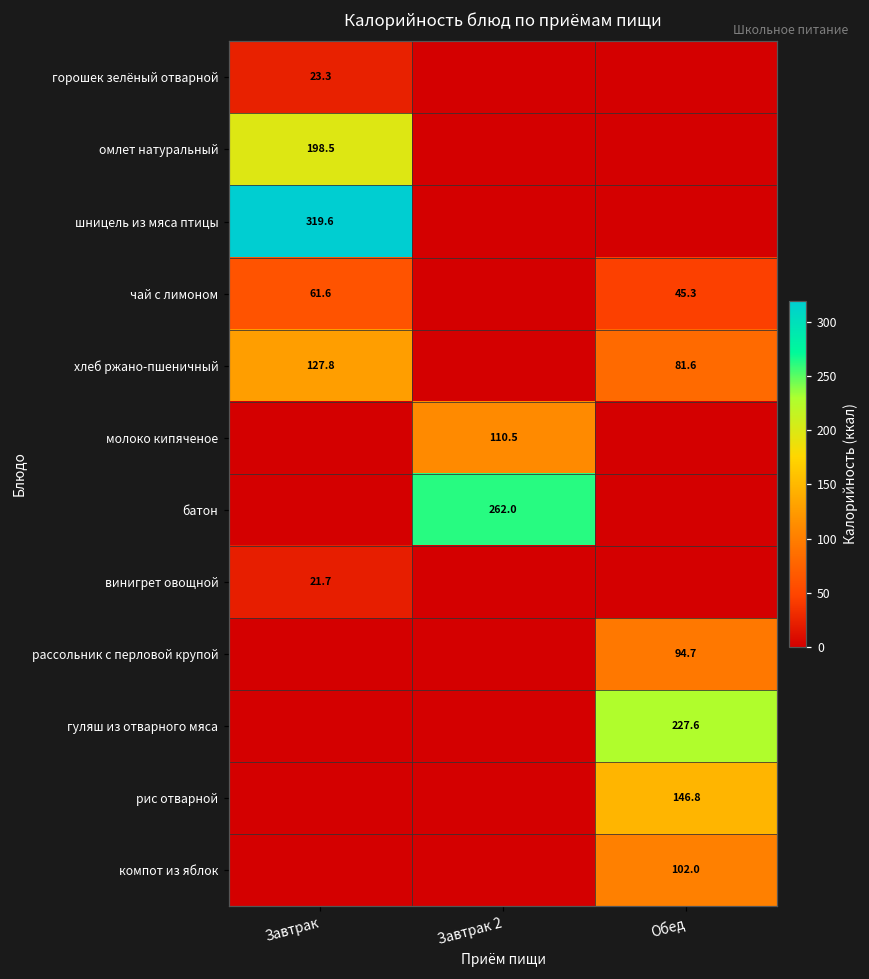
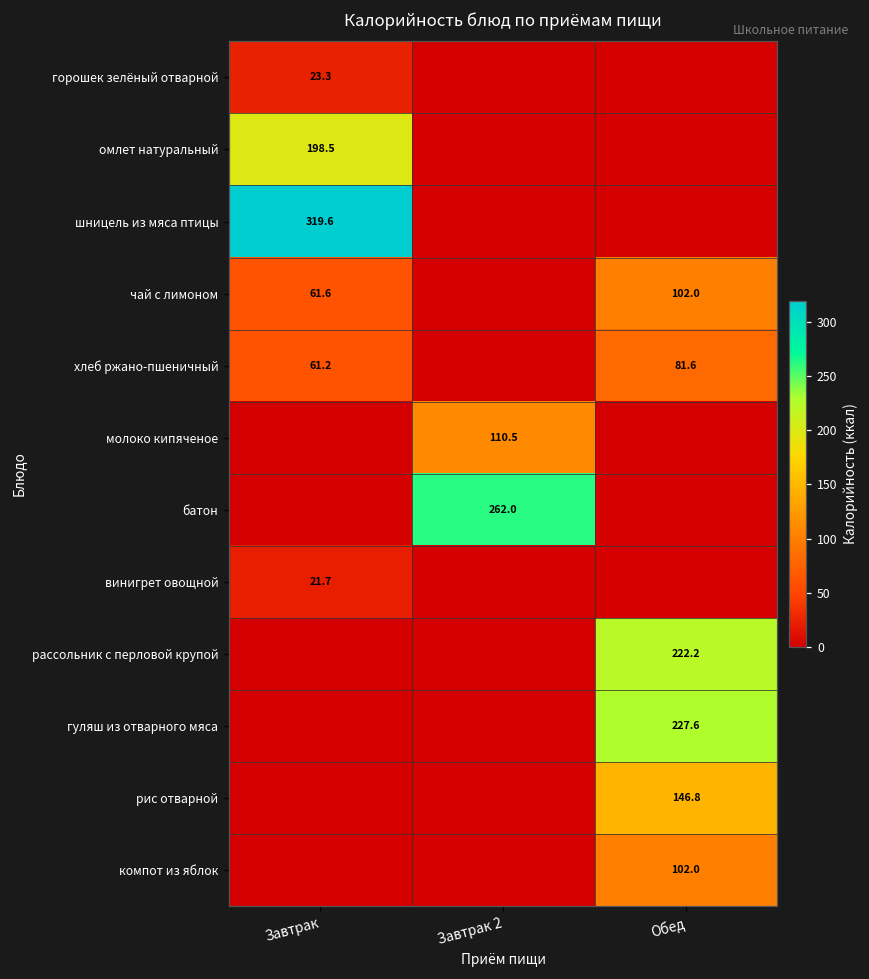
  {
    "горошек зелёный отварной": {
      "Завтрак": 23.3
    },
    "омлет натуральный": {
      "Завтрак": 198.5
    },
    "шницель из мяса птицы": {
      "Завтрак": 319.6
    },
    "чай с лимоном": {
      "Завтрак": 61.6,
-     "Обед": 45.3
+     "Обед": 102.0
    },
    "хлеб ржано-пшеничный": {
-     "Завтрак": 127.8,
+     "Завтрак": 61.2,
      "Обед": 81.6
    },
    "молоко кипяченое": {
      "Завтрак 2": 110.5
    },
    "батон": {
      "Завтрак 2": 262.0
    },
    "винигрет овощной": {
      "Завтрак": 21.7
    },
    "рассольник с перловой крупой": {
-     "Обед": 94.7
+     "Обед": 222.2
    },
    "гуляш из отварного мяса": {
      "Обед": 227.6
    },
    "рис отварной": {
      "Обед": 146.8
    },
    "компот из яблок": {
      "Обед": 102.0
    }
  }
